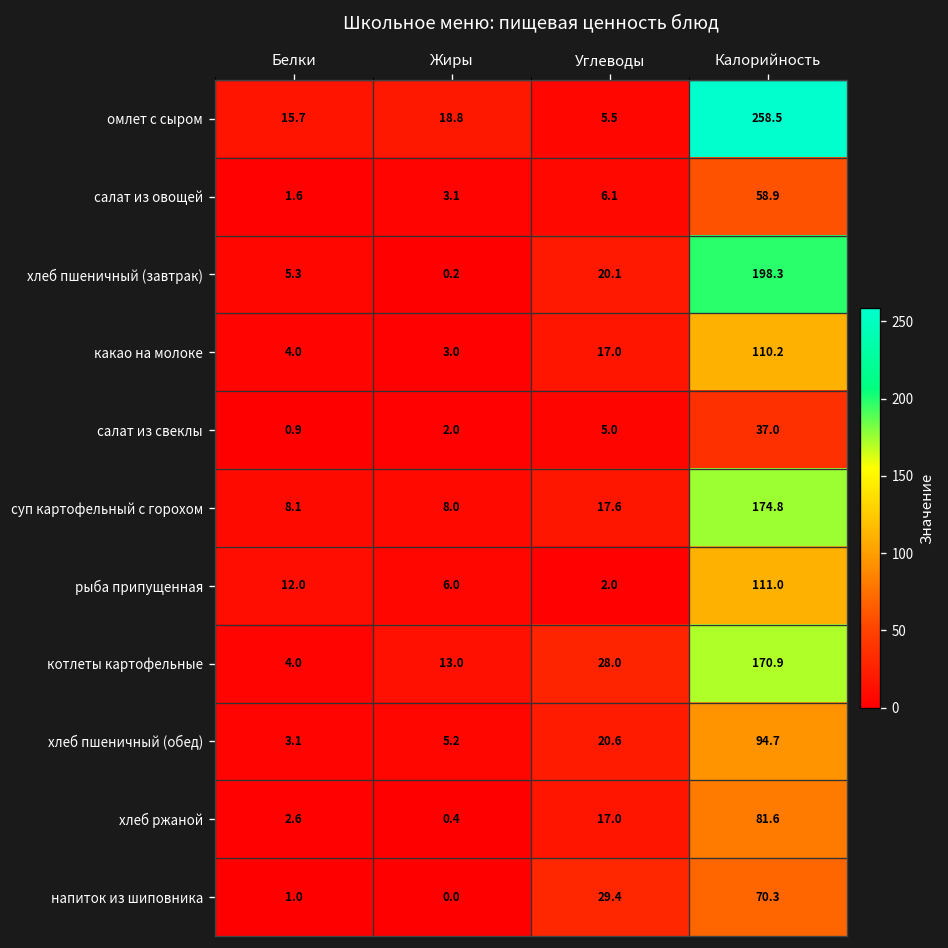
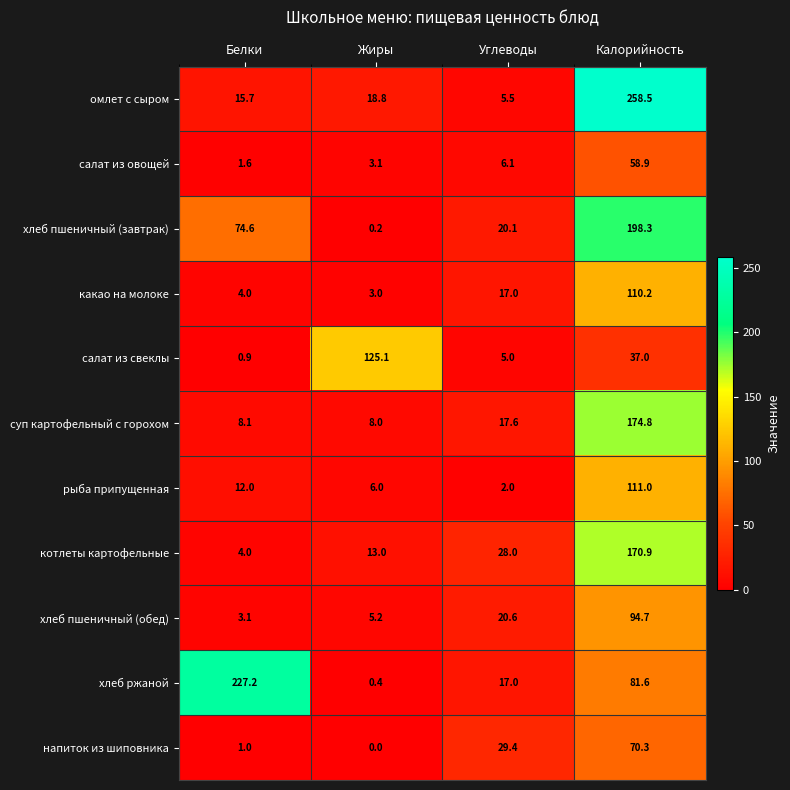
  {
    "омлет с сыром": {
      "Белки": 15.7,
      "Жиры": 18.8,
      "Углеводы": 5.5,
      "Калорийность": 258.5
    },
    "салат из овощей": {
      "Белки": 1.6,
      "Жиры": 3.1,
      "Углеводы": 6.1,
      "Калорийность": 58.9
    },
    "хлеб пшеничный (завтрак)": {
-     "Белки": 5.3,
+     "Белки": 74.6,
      "Жиры": 0.2,
      "Углеводы": 20.1,
      "Калорийность": 198.3
    },
    "какао на молоке": {
      "Белки": 4.0,
      "Жиры": 3.0,
      "Углеводы": 17.0,
      "Калорийность": 110.2
    },
    "салат из свеклы": {
      "Белки": 0.9,
-     "Жиры": 2.0,
+     "Жиры": 125.1,
      "Углеводы": 5.0,
      "Калорийность": 37.0
    },
    "суп картофельный с горохом": {
      "Белки": 8.1,
      "Жиры": 8.0,
      "Углеводы": 17.6,
      "Калорийность": 174.8
    },
    "рыба припущенная": {
      "Белки": 12.0,
      "Жиры": 6.0,
      "Углеводы": 2.0,
      "Калорийность": 111.0
    },
    "котлеты картофельные": {
      "Белки": 4.0,
      "Жиры": 13.0,
      "Углеводы": 28.0,
      "Калорийность": 170.9
    },
    "хлеб пшеничный (обед)": {
      "Белки": 3.1,
      "Жиры": 5.2,
      "Углеводы": 20.6,
      "Калорийность": 94.7
    },
    "хлеб ржаной": {
-     "Белки": 2.6,
+     "Белки": 227.2,
      "Жиры": 0.4,
      "Углеводы": 17.0,
      "Калорийность": 81.6
    },
    "напиток из шиповника": {
      "Белки": 1.0,
      "Жиры": 0.0,
      "Углеводы": 29.4,
      "Калорийность": 70.3
    }
  }
